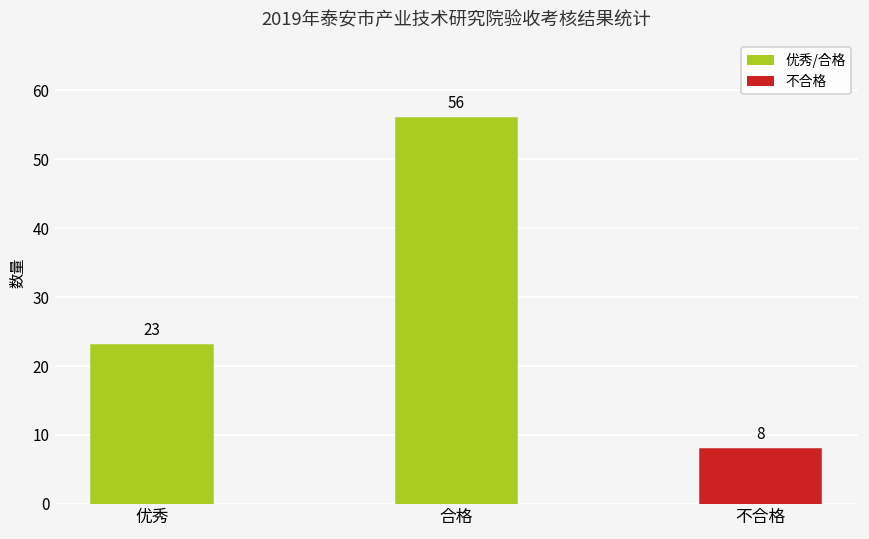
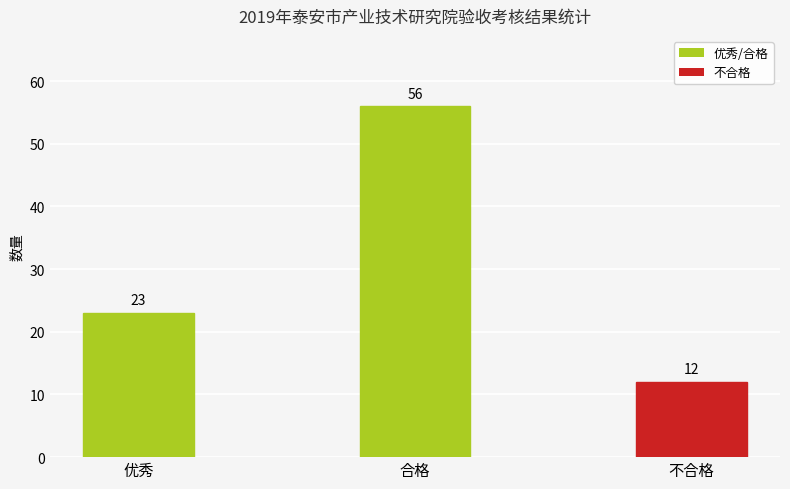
  {
    "优秀": 23,
    "合格": 56,
-   "不合格": 8
+   "不合格": 12
  }
